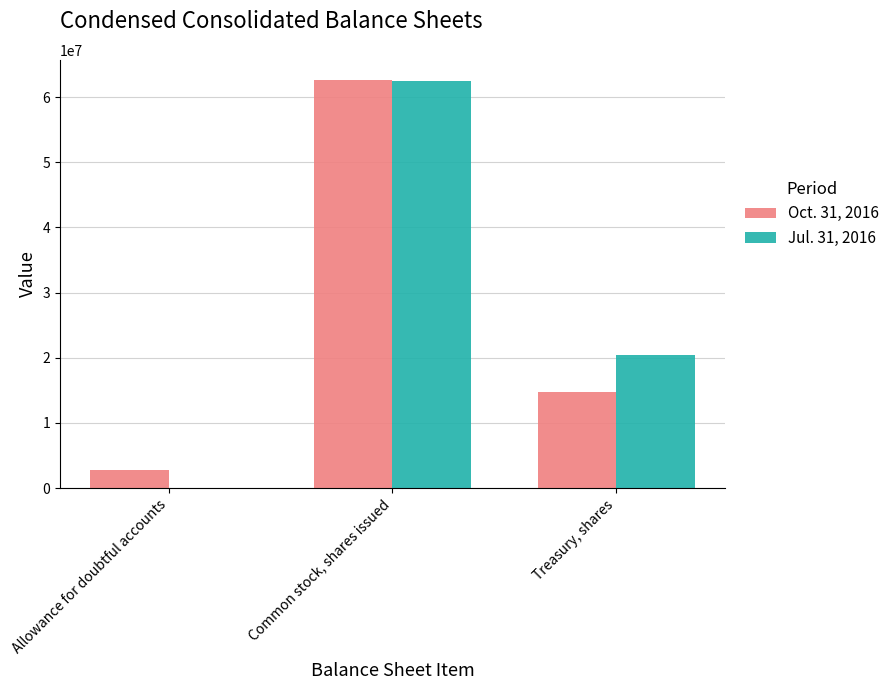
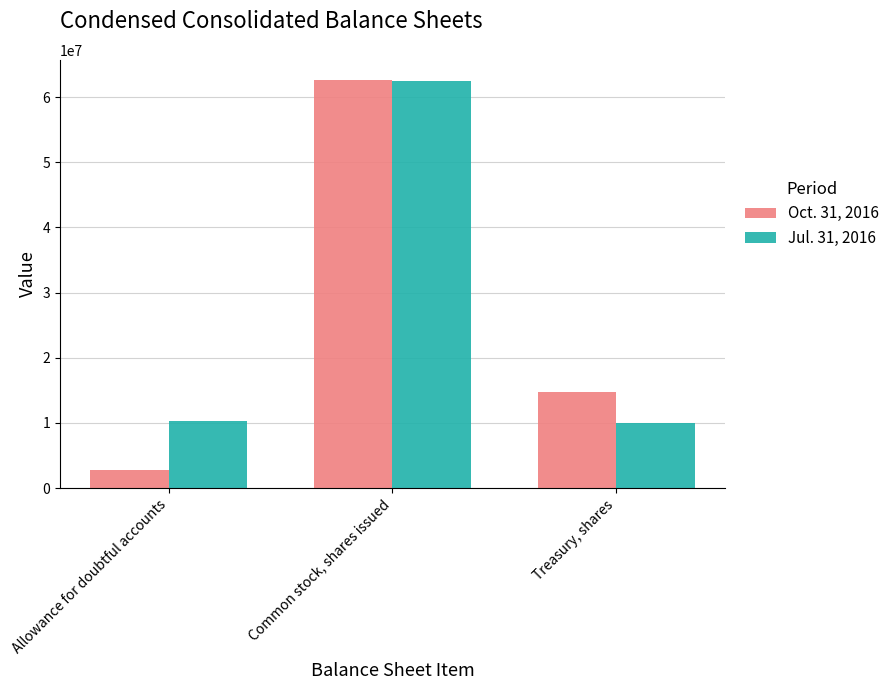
  {
    "Oct. 31, 2016": {
      "Allowance for doubtful accounts": 3000000,
      "Common stock, shares issued": 63000000,
      "Treasury, shares": 15000000
    },
    "Jul. 31, 2016": {
-     "Allowance for doubtful accounts": 0,
+     "Allowance for doubtful accounts": 10000000,
      "Common stock, shares issued": 62000000,
-     "Treasury, shares": 20000000
+     "Treasury, shares": 10000000
    }
  }
